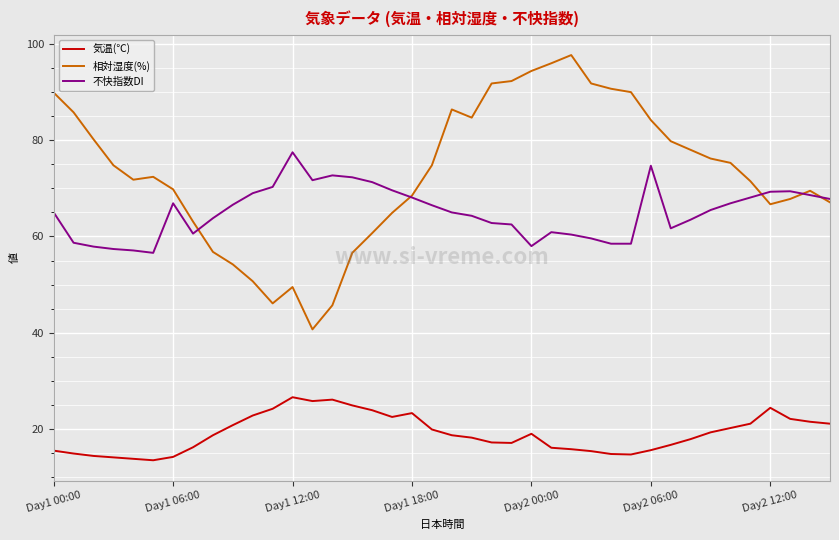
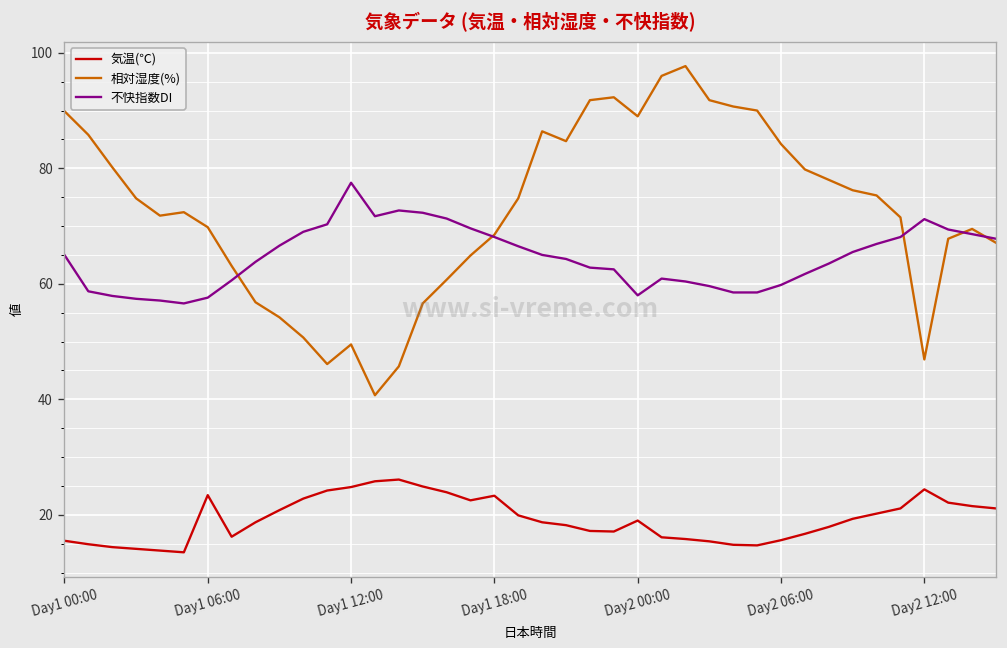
  {
    "気温(℃)": {
      "Day1 00:00": 16,
-     "Day1 06:00": 14,
-     "Day1 12:00": 27,
+     "Day1 06:00": 23,
+     "Day1 12:00": 25,
      "Day1 18:00": 23,
      "Day2 00:00": 19,
      "Day2 06:00": 16,
      "Day2 12:00": 24
    },
    "相対湿度(%)": {
      "Day1 00:00": 90,
      "Day1 06:00": 70,
      "Day1 12:00": 50,
-     "Day2 00:00": 94,
+     "Day2 00:00": 89,
      "Day2 06:00": 84,
-     "Day2 12:00": 67
+     "Day2 12:00": 47
    },
    "不快指数DI": {
      "Day1 00:00": 65,
-     "Day1 06:00": 67,
+     "Day1 06:00": 58,
      "Day1 12:00": 78,
      "Day2 00:00": 58,
-     "Day2 06:00": 75,
-     "Day2 12:00": 69
+     "Day2 06:00": 60,
+     "Day2 12:00": 71
    }
  }
